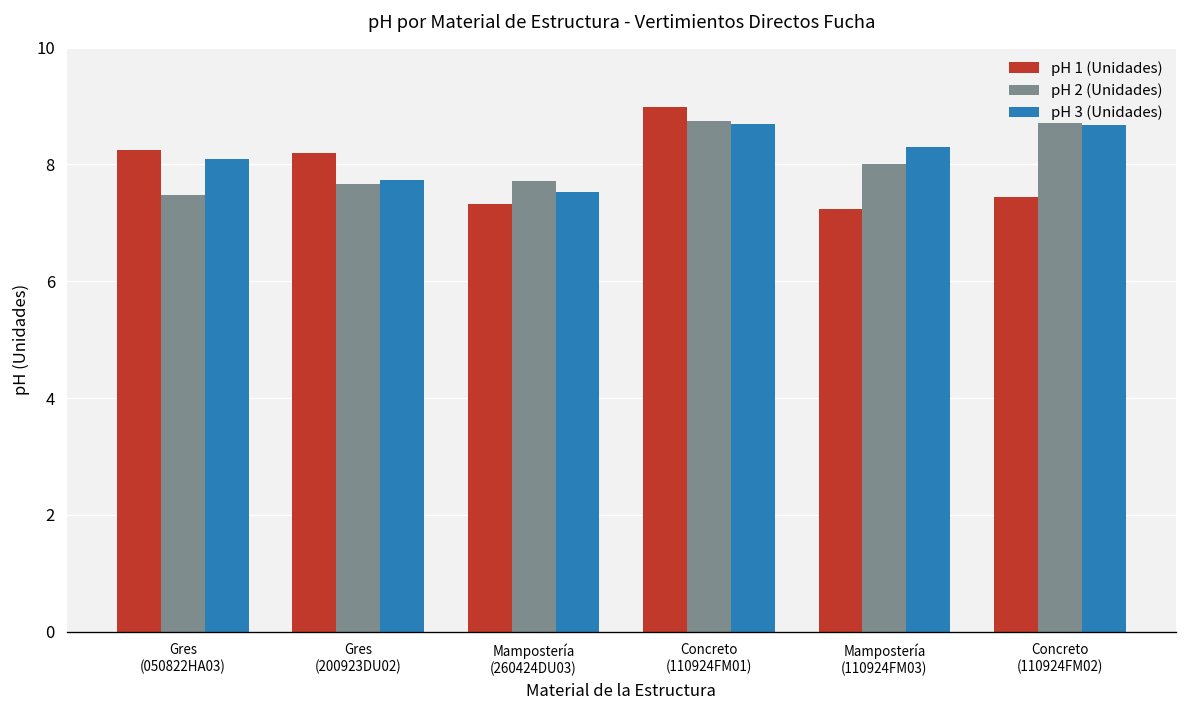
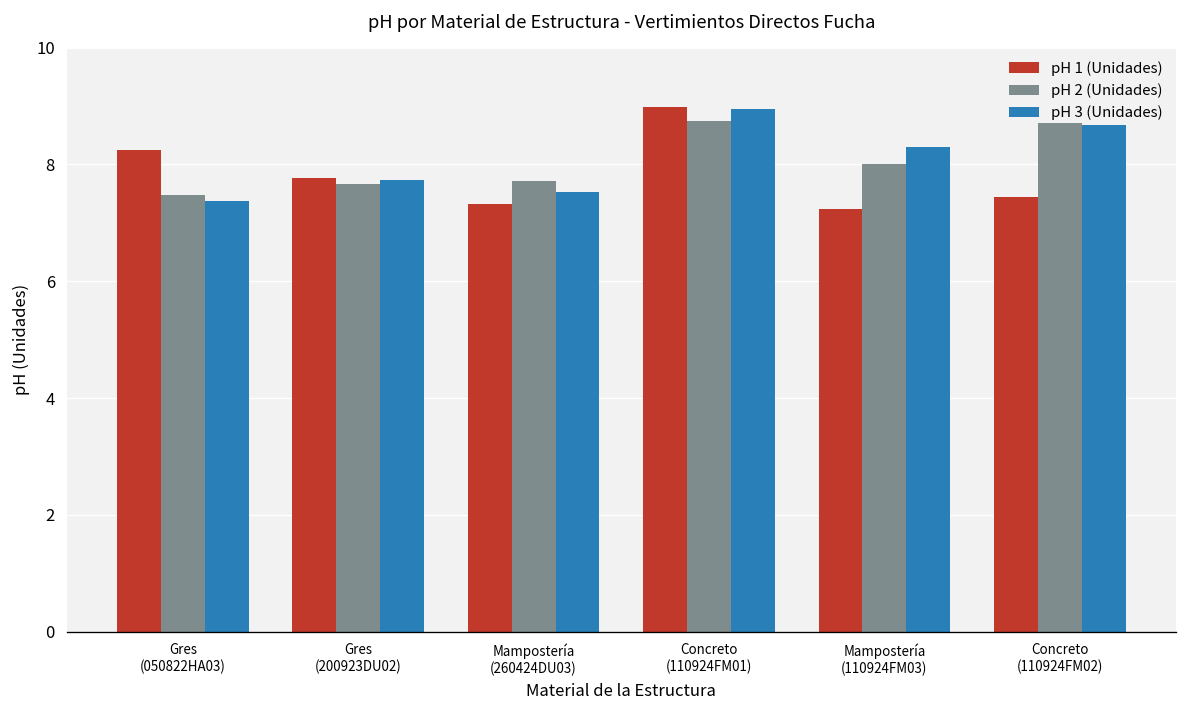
  {
    "pH 1 (Unidades)": {
      "Gres (050822HA03)": 8.3,
-     "Gres (200923DU02)": 8.2,
+     "Gres (200923DU02)": 7.8,
      "Mampostería (260424DU03)": 7.3,
      "Concreto (110924FM01)": 9.0,
      "Mampostería (110924FM03)": 7.2,
      "Concreto (110924FM02)": 7.5
    },
    "pH 2 (Unidades)": {
      "Gres (050822HA03)": 7.5,
      "Gres (200923DU02)": 7.7,
      "Mampostería (260424DU03)": 7.7,
      "Concreto (110924FM01)": 8.7,
      "Mampostería (110924FM03)": 8.0,
      "Concreto (110924FM02)": 8.7
    },
    "pH 3 (Unidades)": {
-     "Gres (050822HA03)": 8.1,
+     "Gres (050822HA03)": 7.4,
      "Gres (200923DU02)": 7.7,
      "Mampostería (260424DU03)": 7.5,
-     "Concreto (110924FM01)": 8.7,
+     "Concreto (110924FM01)": 9.0,
      "Mampostería (110924FM03)": 8.3,
      "Concreto (110924FM02)": 8.7
    }
  }
